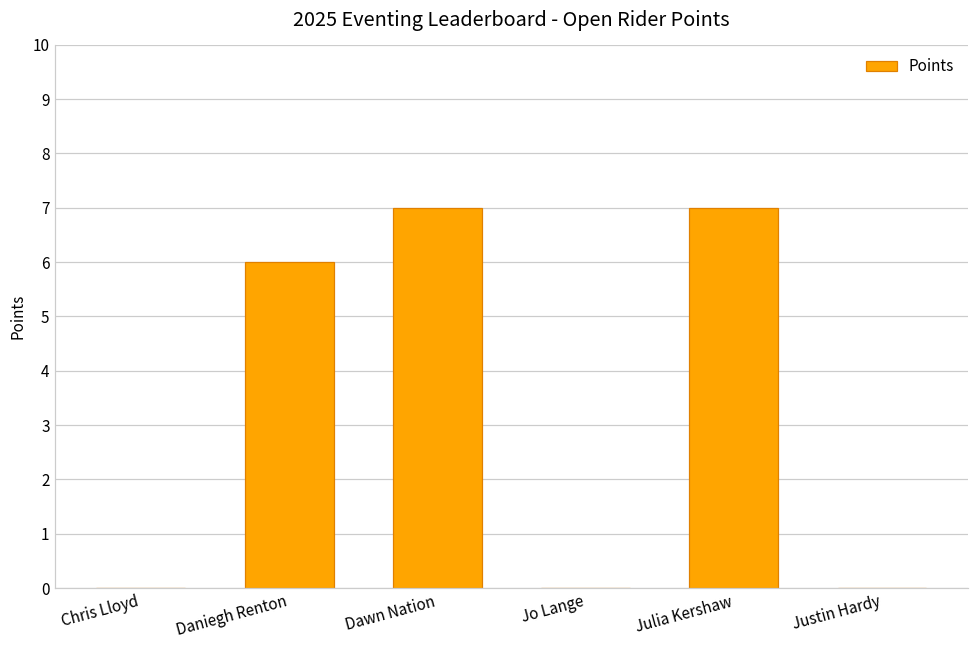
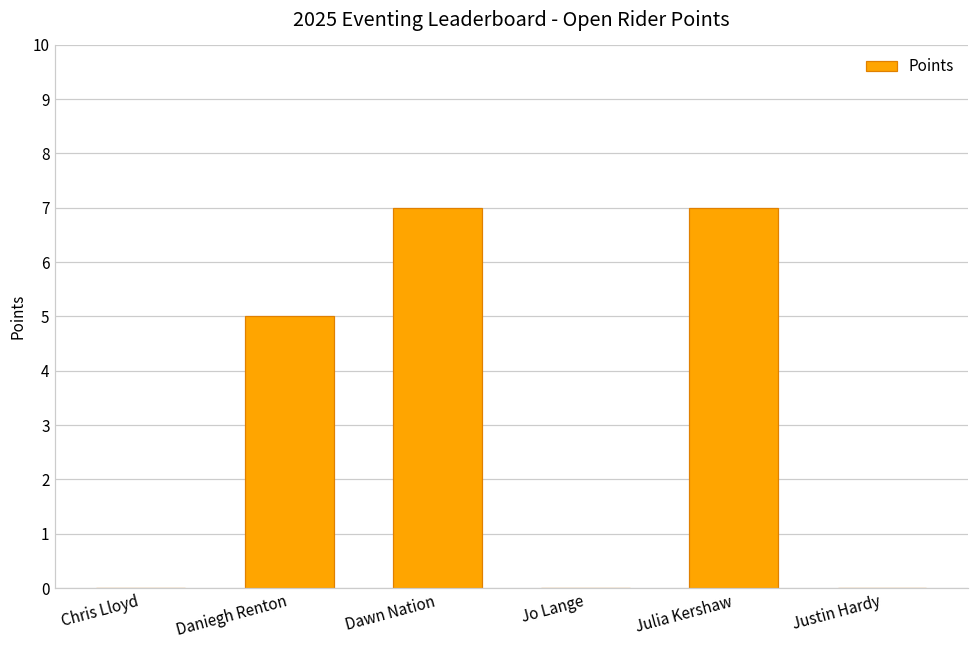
  {
    "Chris Lloyd": 0,
-   "Daniegh Renton": 6,
+   "Daniegh Renton": 5,
    "Dawn Nation": 7,
    "Jo Lange": 0,
    "Julia Kershaw": 7,
    "Justin Hardy": 0
  }
